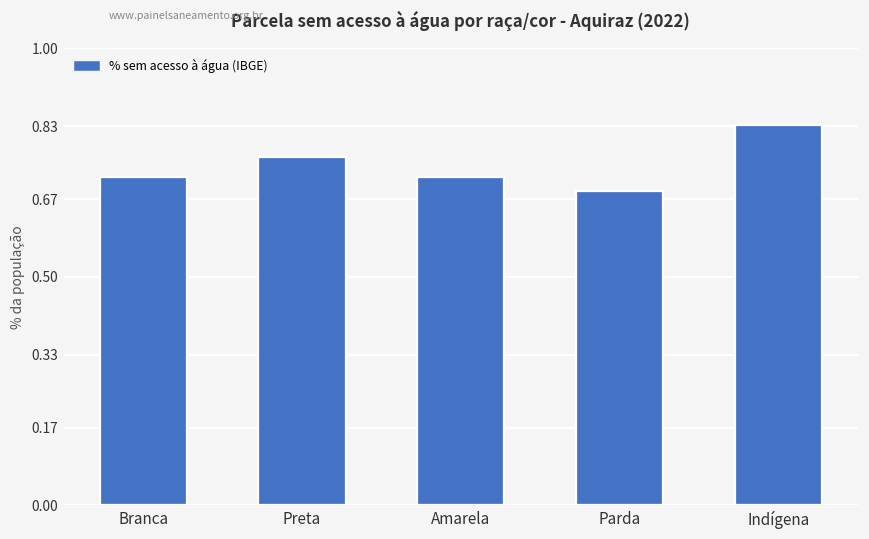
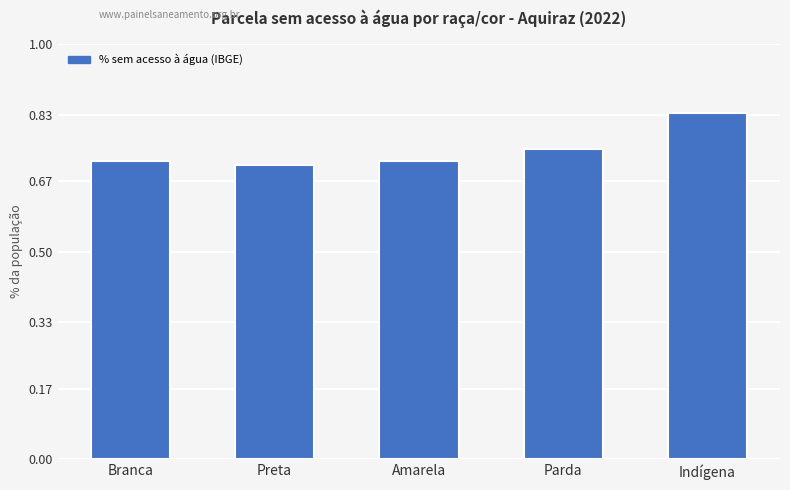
  {
    "Branca": 0.72,
-   "Preta": 0.76,
+   "Preta": 0.71,
    "Amarela": 0.72,
-   "Parda": 0.69,
+   "Parda": 0.75,
    "Indígena": 0.83
  }
